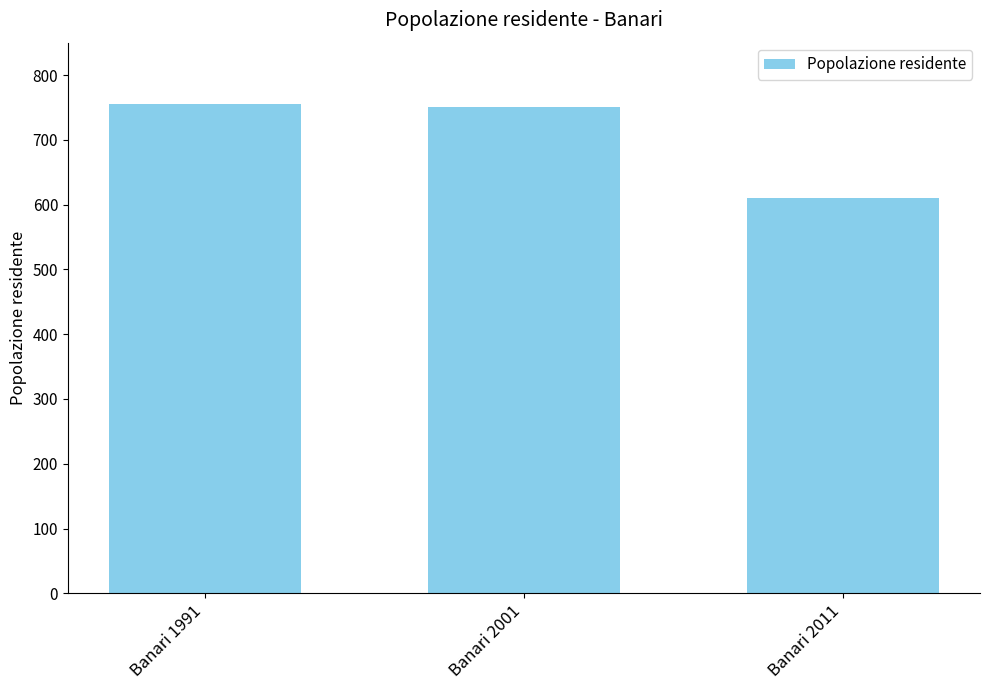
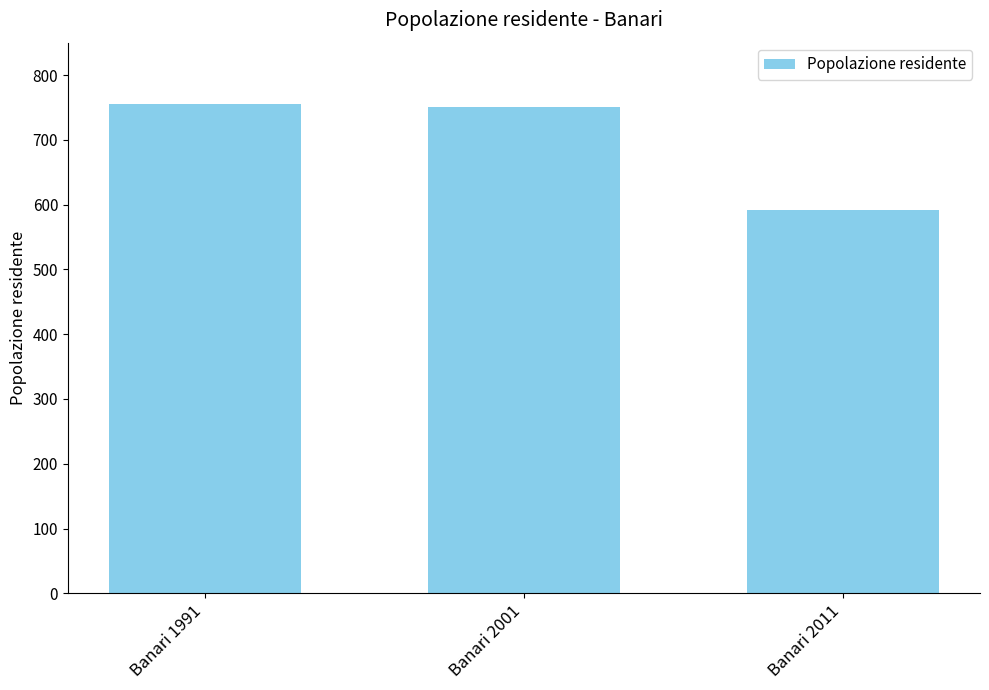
  {
    "Banari 1991": 760,
    "Banari 2001": 750,
-   "Banari 2011": 610
+   "Banari 2011": 590
  }
